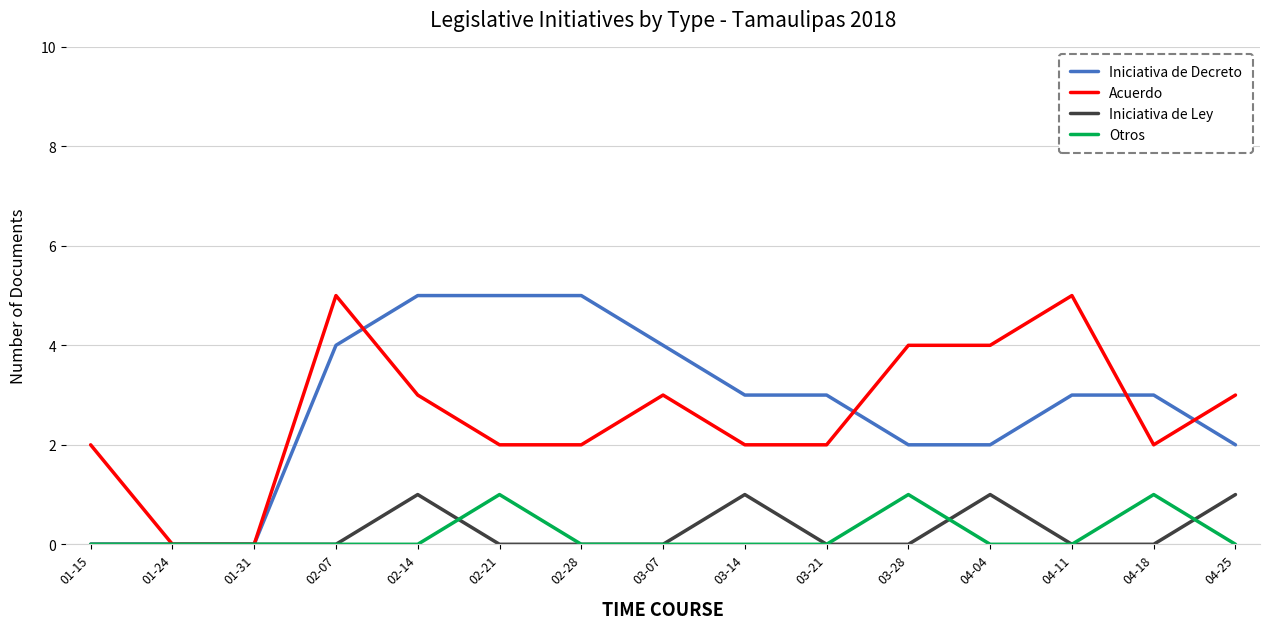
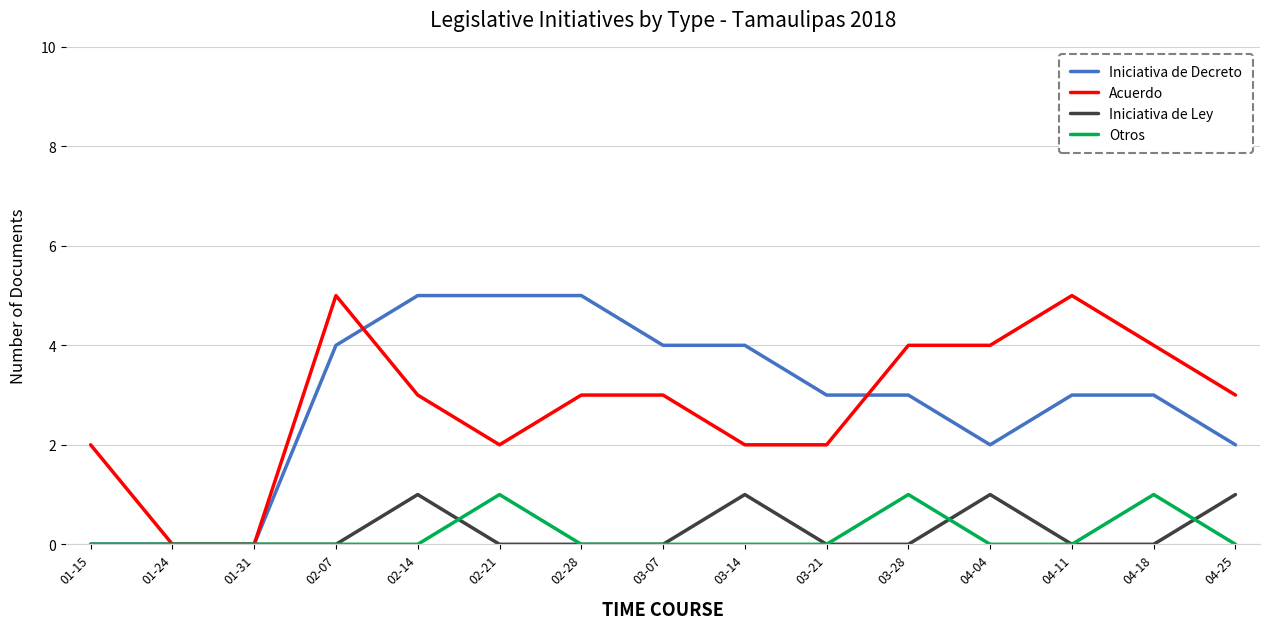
  {
    "Iniciativa de Decreto": {
      "02-07": 4,
      "02-14": 5,
      "02-21": 5,
      "02-28": 5,
      "03-07": 4,
-     "03-14": 3,
+     "03-14": 4,
      "03-21": 3,
-     "03-28": 2,
+     "03-28": 3,
      "04-04": 2,
      "04-11": 3,
      "04-18": 3,
      "04-25": 2
    },
    "Acuerdo": {
      "01-15": 2,
      "02-07": 5,
      "02-14": 3,
      "02-21": 2,
-     "02-28": 2,
+     "02-28": 3,
      "03-07": 3,
      "03-14": 2,
      "03-21": 2,
      "03-28": 4,
      "04-04": 4,
      "04-11": 5,
-     "04-18": 2,
+     "04-18": 4,
      "04-25": 3
    },
    "Iniciativa de Ley": {
      "02-14": 1,
      "02-21": 0,
      "03-14": 1,
      "03-28": 0,
      "04-04": 1,
      "04-18": 0,
      "04-25": 1
    },
    "Otros": {
      "02-14": 0,
      "02-21": 1,
      "03-14": 0,
      "03-28": 1,
      "04-04": 0,
      "04-18": 1,
      "04-25": 0
    }
  }
